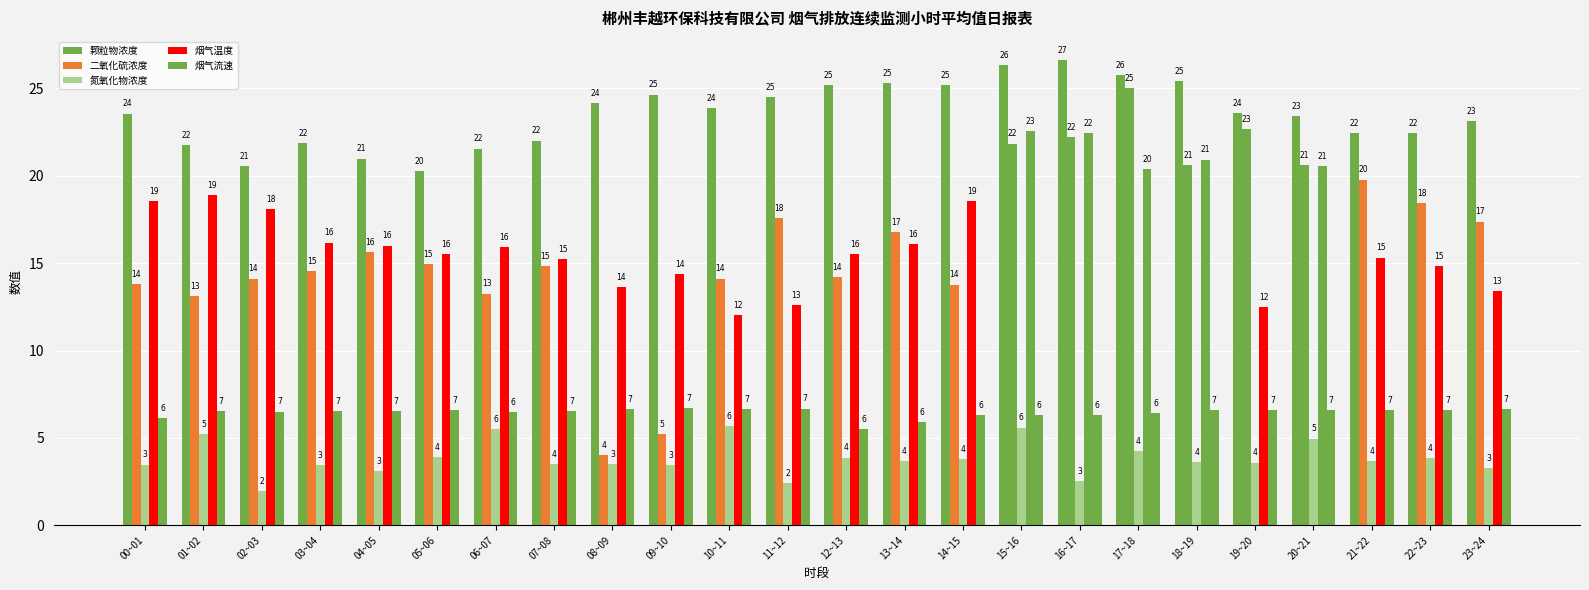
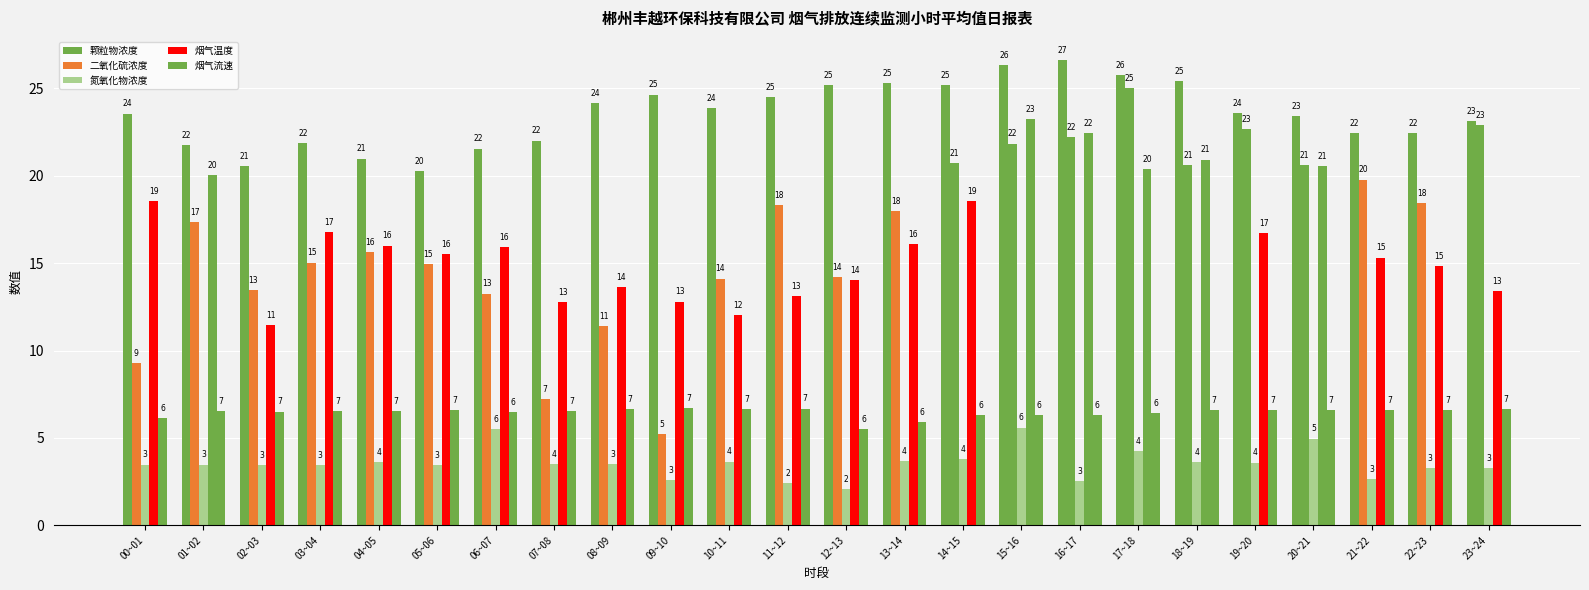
  {
    "二氧化硫浓度": {
-     "00~01": 14,
-     "01~02": 13,
-     "02~03": 14,
-     "03~04": 14.5,
+     "00~01": 9,
+     "01~02": 17,
+     "02~03": 13,
+     "03~04": 15.0,
      "04~05": 16,
      "05~06": 15,
      "06~07": 13,
-     "07~08": 15,
-     "08~09": 4,
+     "07~08": 7,
+     "08~09": 11,
      "09~10": 5,
      "10~11": 14,
-     "11~12": 17.6,
+     "11~12": 18.3,
      "12~13": 14,
-     "13~14": 17,
-     "14~15": 14,
+     "13~14": 18,
+     "14~15": 21,
      "15~16": 22,
      "16~17": 22,
      "17~18": 25,
      "18~19": 21,
      "19~20": 23,
      "20~21": 21,
      "21~22": 20,
      "22~23": 18,
-     "23~24": 17
+     "23~24": 23
    },
    "氮氧化物浓度": {
      "00~01": 3,
-     "01~02": 5,
-     "02~03": 2,
+     "01~02": 3,
+     "02~03": 3,
      "03~04": 3,
-     "04~05": 3,
-     "05~06": 4,
+     "04~05": 4,
+     "05~06": 3,
      "06~07": 6,
      "07~08": 4,
      "08~09": 3,
-     "09~10": 3.5,
-     "10~11": 6,
+     "09~10": 2.6,
+     "10~11": 4,
      "11~12": 2,
-     "12~13": 4,
+     "12~13": 2,
      "13~14": 4,
      "14~15": 4,
      "15~16": 6,
      "16~17": 3,
      "17~18": 4,
      "18~19": 4,
      "19~20": 4,
      "20~21": 5,
-     "21~22": 4,
-     "22~23": 4,
+     "21~22": 3,
+     "22~23": 3,
      "23~24": 3
    },
    "烟气温度": {
      "00~01": 19,
-     "01~02": 19,
-     "02~03": 18,
-     "03~04": 16,
+     "01~02": 20,
+     "02~03": 11,
+     "03~04": 17,
      "04~05": 16,
      "05~06": 16,
      "06~07": 16,
-     "07~08": 15,
+     "07~08": 13,
      "08~09": 14,
-     "09~10": 14,
+     "09~10": 13,
      "10~11": 12,
-     "11~12": 12.6,
-     "12~13": 16,
+     "11~12": 13.1,
+     "12~13": 14,
      "13~14": 16,
      "14~15": 19,
-     "15~16": 22.5,
+     "15~16": 23.3,
      "16~17": 22,
      "17~18": 20,
      "18~19": 21,
-     "19~20": 12,
+     "19~20": 17,
      "20~21": 21,
      "21~22": 15,
      "22~23": 15,
      "23~24": 13
    }
  }
